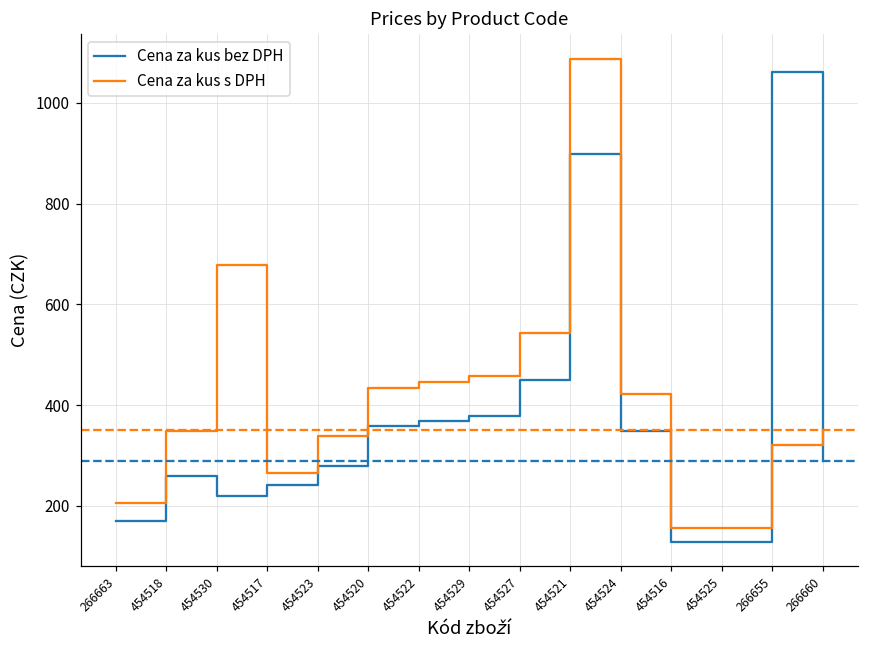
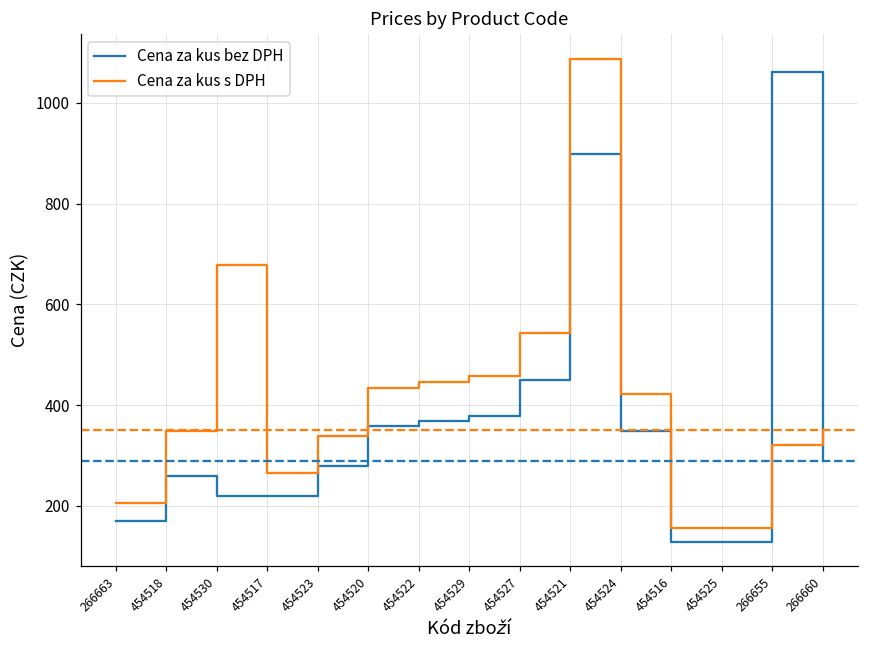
  {
    "Cena za kus bez DPH": {
      "266663": 170,
      "454518": 260,
      "454530": 220,
-     "454517": 240,
+     "454517": 220,
      "454523": 280,
      "454520": 360,
      "454522": 370,
      "454529": 380,
      "454527": 450,
      "454521": 900,
      "454524": 350,
      "454516": 130,
      "454525": 130,
      "266655": 1060,
      "266660": 290
    },
    "Cena za kus s DPH": {
      "266663": 200,
      "454518": 350,
      "454530": 680,
      "454517": 260,
      "454523": 340,
      "454520": 430,
      "454522": 450,
      "454529": 460,
      "454527": 540,
      "454521": 1090,
      "454524": 420,
      "454516": 160,
      "454525": 160,
      "266655": 320,
      "266660": 350
    }
  }
